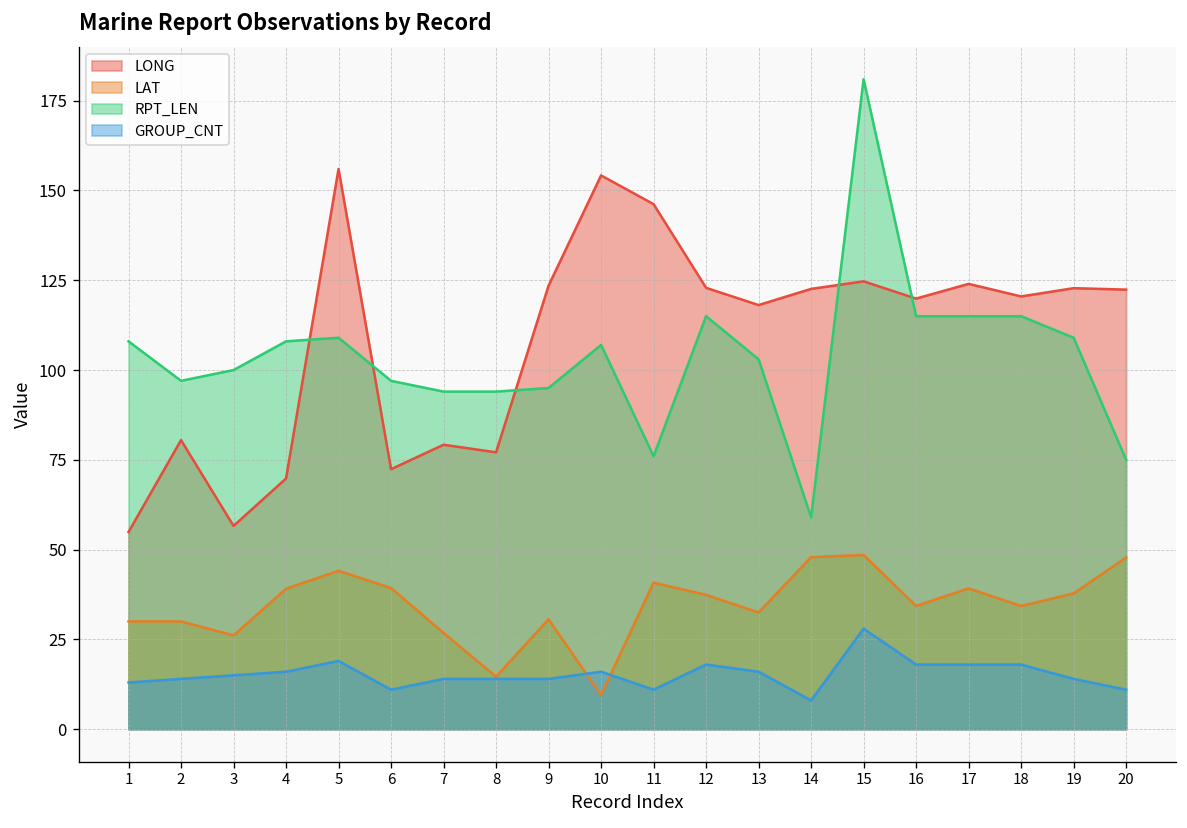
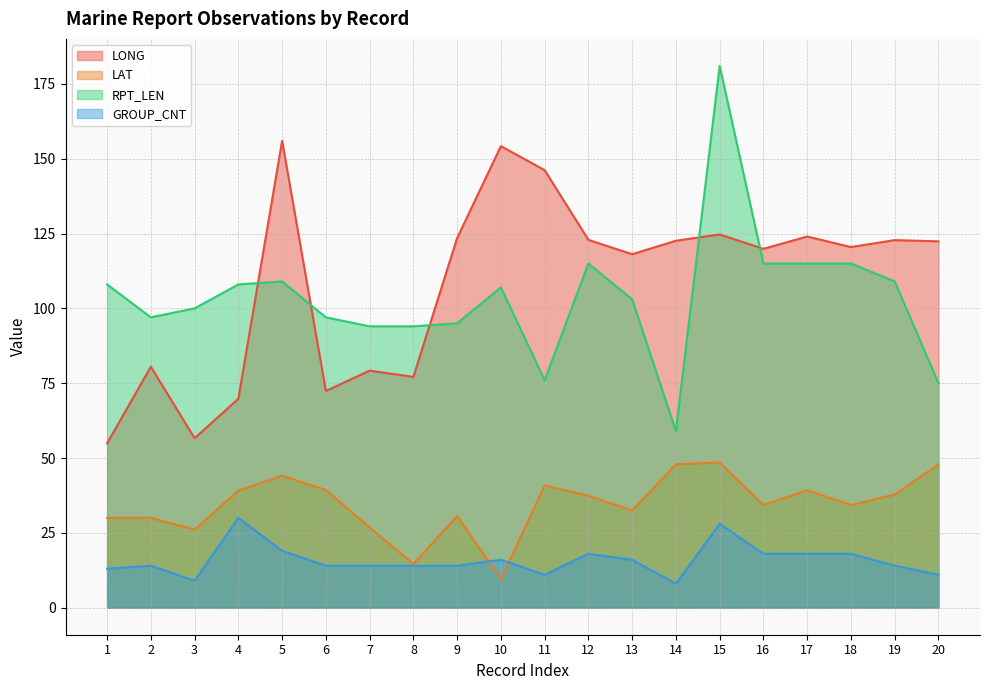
  {
    "RPT_LEN": {
      "1": 108,
      "2": 97,
      "3": 100,
      "4": 108,
      "5": 109,
      "6": 97,
      "7": 94,
      "8": 94,
      "9": 95,
      "10": 107,
      "11": 76,
      "12": 115,
      "13": 103,
      "14": 59,
      "15": 181,
      "16": 115,
      "17": 115,
      "18": 115,
      "19": 109,
      "20": 75
    },
    "GROUP_CNT": {
      "1": 13,
      "2": 14,
-     "3": 15,
-     "4": 16,
+     "3": 9,
+     "4": 30,
      "5": 19,
-     "6": 11,
+     "6": 14,
      "7": 14,
      "9": 14,
      "10": 16,
      "11": 11,
      "12": 18,
      "13": 16,
      "14": 8,
      "15": 28,
      "16": 18,
      "17": 18,
      "18": 18,
      "19": 14,
      "20": 11
    }
  }
